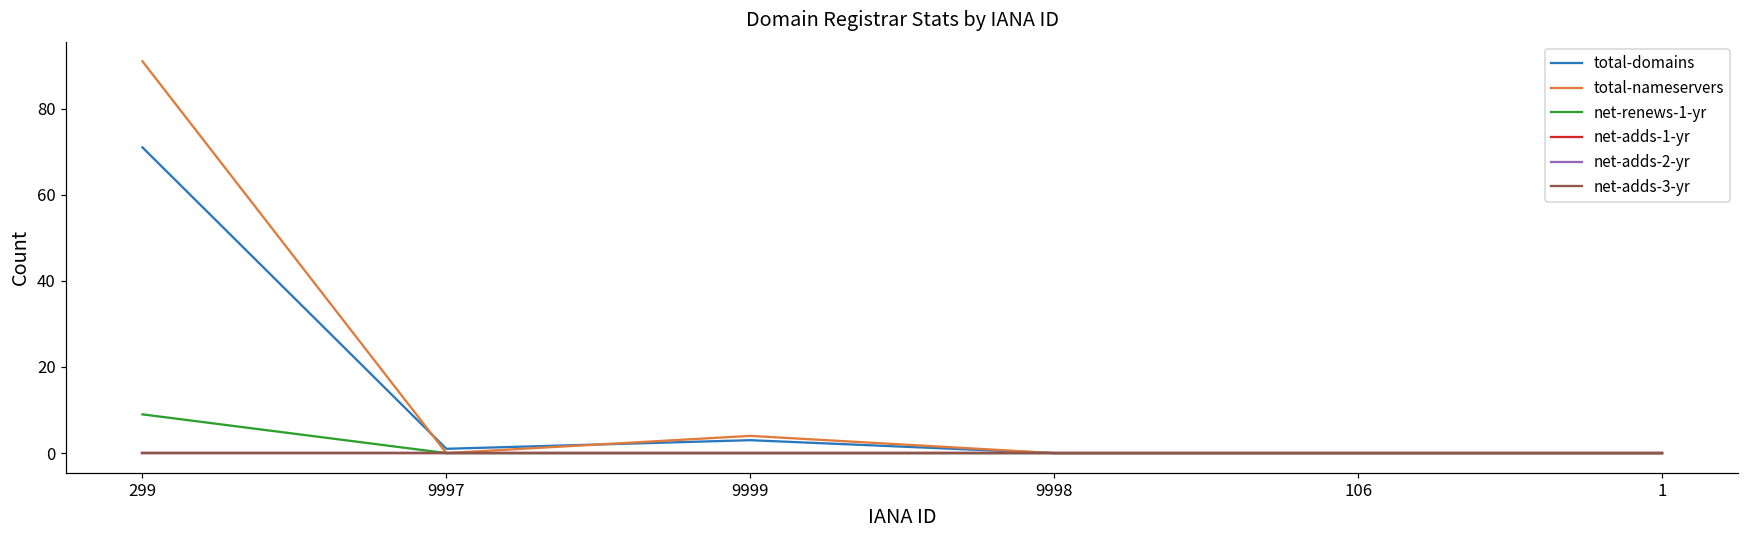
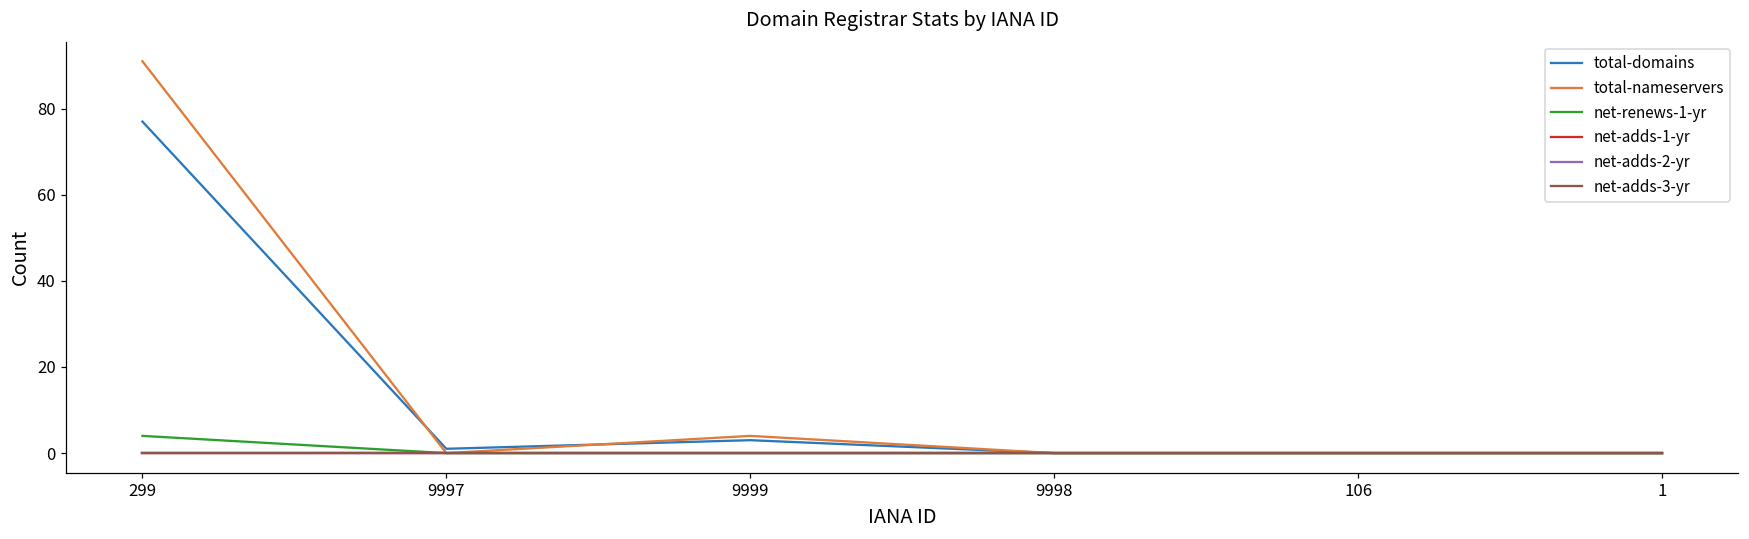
  {
    "total-domains": {
-     "299": 71,
+     "299": 77,
      "9997": 1,
      "9999": 3
    },
    "total-nameservers": {
      "299": 91,
      "9999": 4
    },
    "net-renews-1-yr": {
-     "299": 9
+     "299": 4
    },
    "net-adds-3-yr": {
      "299": 0
    }
  }
